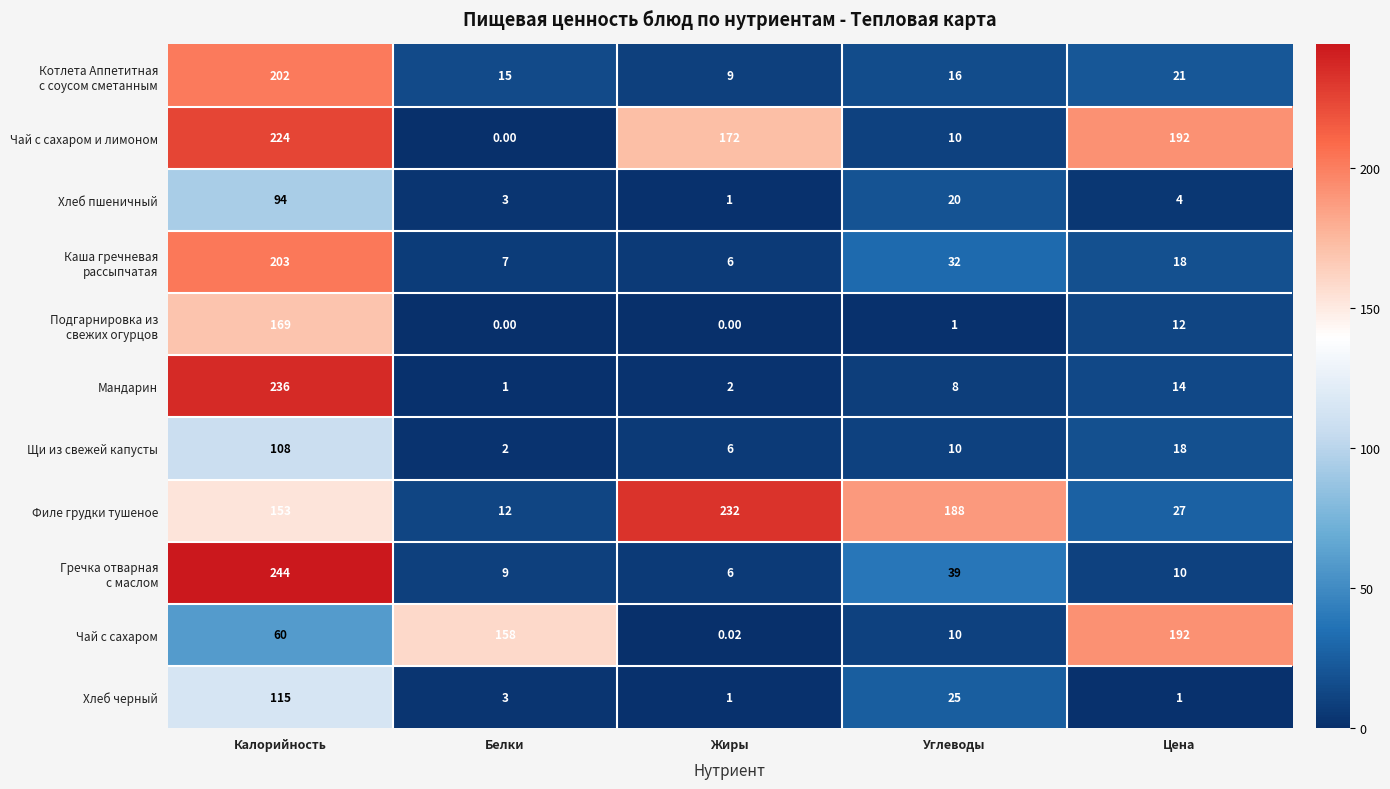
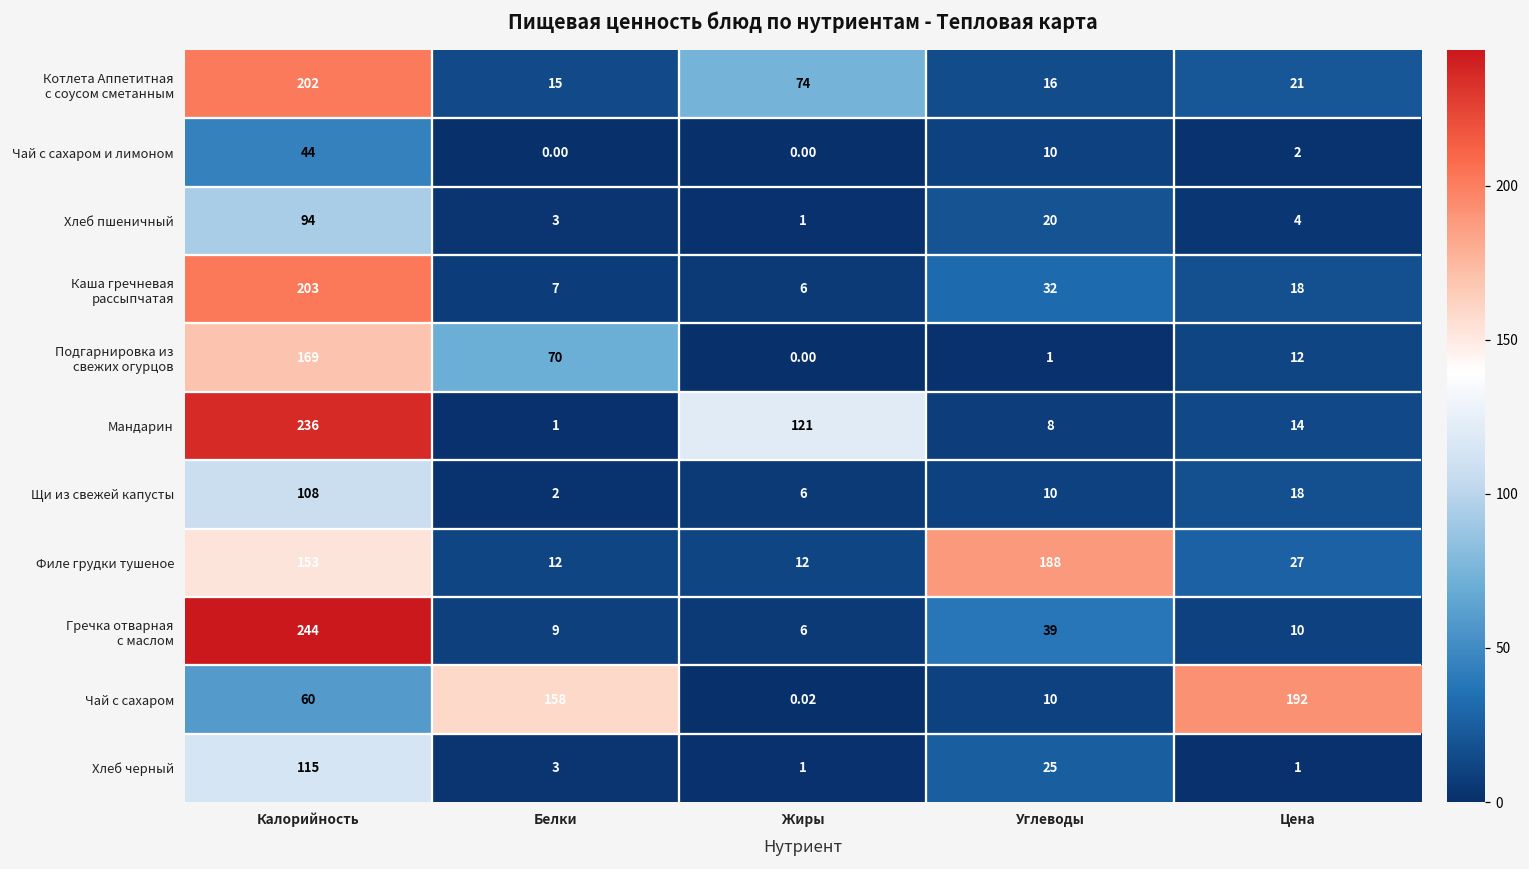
  {
    "Котлета Аппетитная с соусом сметанным": {
      "Калорийность": 202,
      "Белки": 15,
-     "Жиры": 9,
+     "Жиры": 74,
      "Углеводы": 16,
      "Цена": 21
    },
    "Чай с сахаром и лимоном": {
-     "Калорийность": 224,
+     "Калорийность": 44,
      "Белки": 0.00,
-     "Жиры": 172,
+     "Жиры": 0.00,
      "Углеводы": 10,
-     "Цена": 192
+     "Цена": 2
    },
    "Хлеб пшеничный": {
      "Калорийность": 94,
      "Белки": 3,
      "Жиры": 1,
      "Углеводы": 20,
      "Цена": 4
    },
    "Каша гречневая рассыпчатая": {
      "Калорийность": 203,
      "Белки": 7,
      "Жиры": 6,
      "Углеводы": 32,
      "Цена": 18
    },
    "Подгарнировка из свежих огурцов": {
      "Калорийность": 169,
-     "Белки": 0.00,
+     "Белки": 70,
      "Жиры": 0.00,
      "Углеводы": 1,
      "Цена": 12
    },
    "Мандарин": {
      "Калорийность": 236,
      "Белки": 1,
-     "Жиры": 2,
+     "Жиры": 121,
      "Углеводы": 8,
      "Цена": 14
    },
    "Щи из свежей капусты": {
      "Калорийность": 108,
      "Белки": 2,
      "Жиры": 6,
      "Углеводы": 10,
      "Цена": 18
    },
    "Филе грудки тушеное": {
      "Белки": 12,
-     "Жиры": 232,
+     "Жиры": 12,
      "Углеводы": 188,
      "Цена": 27
    },
    "Гречка отварная с маслом": {
      "Калорийность": 244,
      "Белки": 9,
      "Жиры": 6,
      "Углеводы": 39,
      "Цена": 10
    },
    "Чай с сахаром": {
      "Калорийность": 60,
      "Белки": 158,
      "Жиры": 0.02,
      "Углеводы": 10,
      "Цена": 192
    },
    "Хлеб черный": {
      "Калорийность": 115,
      "Белки": 3,
      "Жиры": 1,
      "Углеводы": 25,
      "Цена": 1
    }
  }
